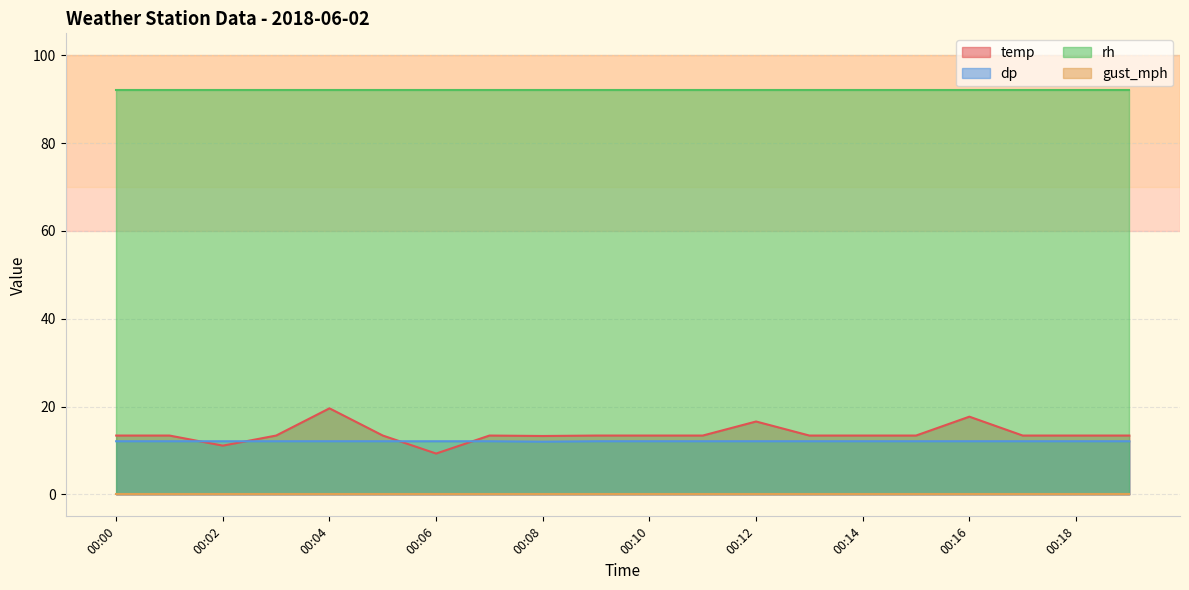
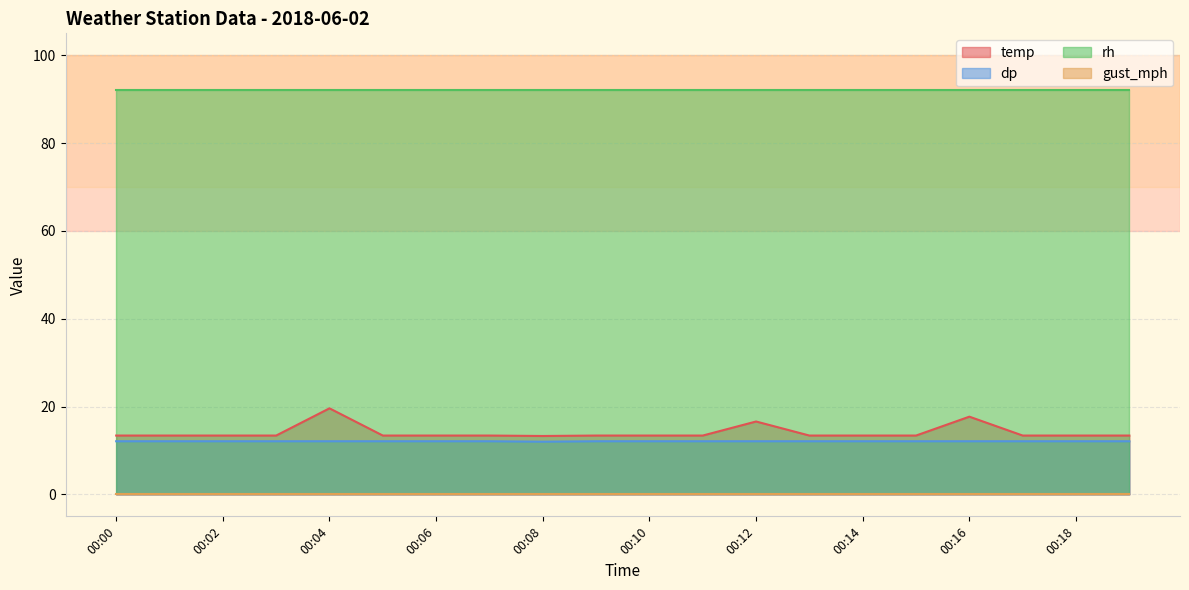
  {
    "temp": {
      "00:00": 13,
-     "00:02": 11,
+     "00:02": 13,
      "00:04": 20,
-     "00:06": 9,
+     "00:06": 13,
      "00:08": 13,
      "00:10": 13,
      "00:12": 17,
      "00:14": 13,
      "00:16": 18,
      "00:18": 13
    },
    "dp": {
      "00:00": 12,
      "00:02": 12,
      "00:04": 12,
      "00:06": 12,
      "00:08": 12,
      "00:10": 12,
      "00:12": 12,
      "00:14": 12,
      "00:16": 12,
      "00:18": 12
    },
    "rh": {
      "00:00": 92,
      "00:02": 92,
      "00:04": 92,
      "00:06": 92,
      "00:08": 92,
      "00:10": 92,
      "00:12": 92,
      "00:14": 92,
      "00:16": 92,
      "00:18": 92
    },
    "gust_mph": {
      "00:00": 0,
      "00:02": 0,
      "00:04": 0,
      "00:06": 0,
      "00:08": 0,
      "00:10": 0,
      "00:12": 0,
      "00:14": 0,
      "00:16": 0,
      "00:18": 0
    }
  }
